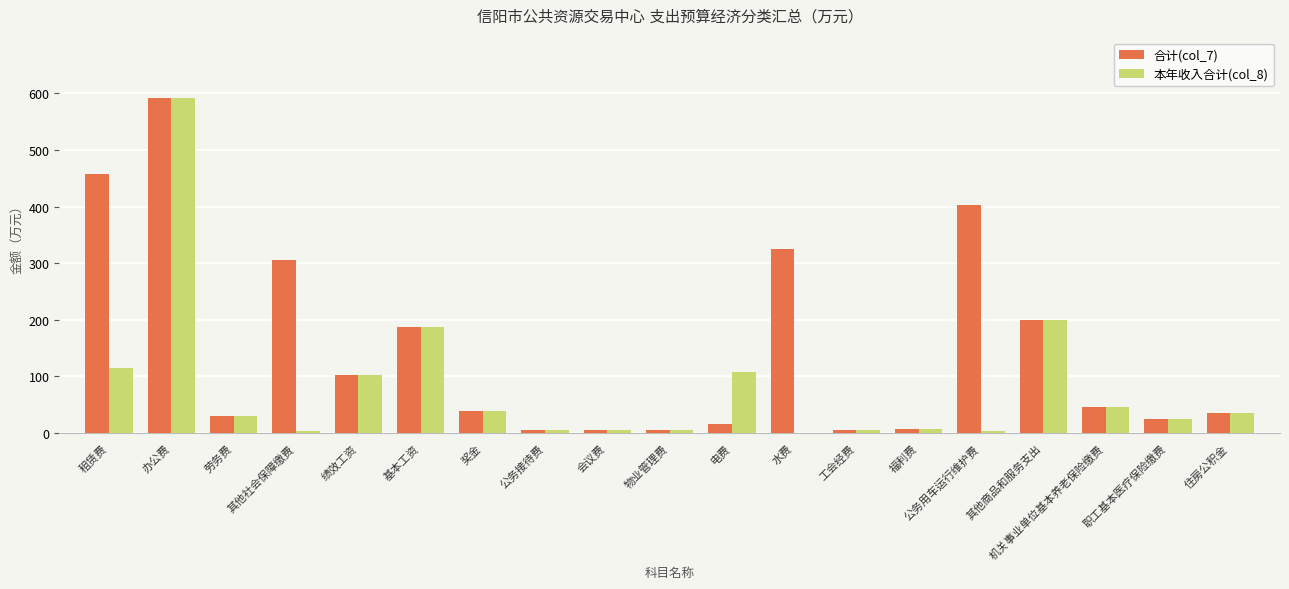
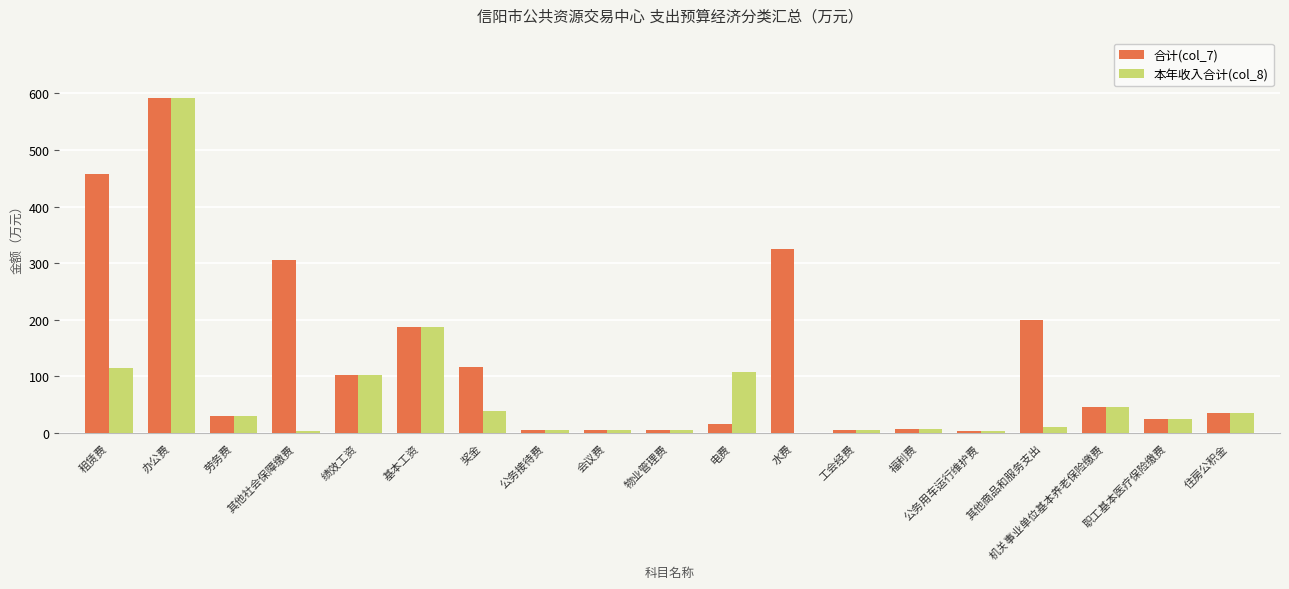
  {
    "合计(col_7)": {
      "租赁费": 460,
      "办公费": 590,
      "劳务费": 30,
      "其他社会保障缴费": 310,
      "绩效工资": 100,
      "基本工资": 190,
-     "奖金": 40,
+     "奖金": 120,
      "公务接待费": 0,
      "会议费": 0,
      "物业管理费": 10,
      "电费": 20,
      "水费": 320,
      "工会经费": 10,
      "福利费": 10,
-     "公务用车运行维护费": 400,
+     "公务用车运行维护费": 0,
      "其他商品和服务支出": 200,
      "机关事业单位基本养老保险缴费": 50,
      "职工基本医疗保险缴费": 20,
      "住房公积金": 30
    },
    "本年收入合计(col_8)": {
      "租赁费": 120,
      "办公费": 590,
      "劳务费": 30,
      "绩效工资": 100,
      "基本工资": 190,
      "奖金": 40,
      "公务接待费": 0,
      "会议费": 0,
      "物业管理费": 10,
      "电费": 110,
      "工会经费": 10,
      "福利费": 10,
-     "其他商品和服务支出": 200,
+     "其他商品和服务支出": 10,
      "机关事业单位基本养老保险缴费": 50,
      "职工基本医疗保险缴费": 20,
      "住房公积金": 30
    }
  }
